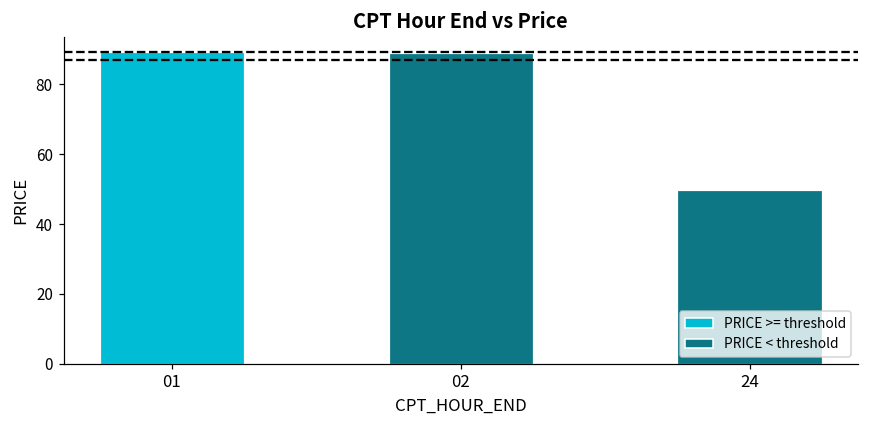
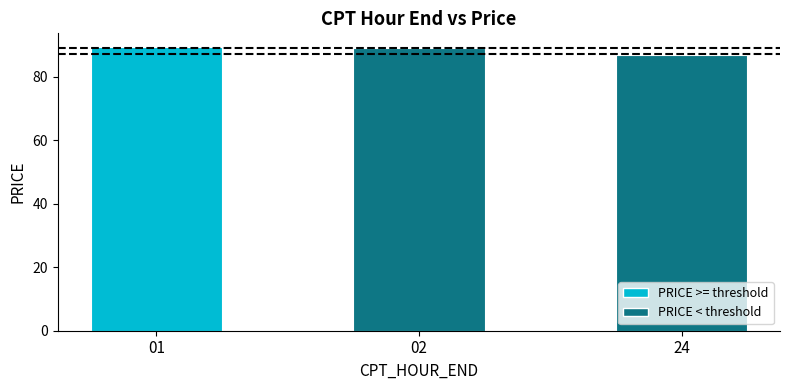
  {
    "01": 89,
    "02": 89,
-   "24": 50
+   "24": 87
  }
